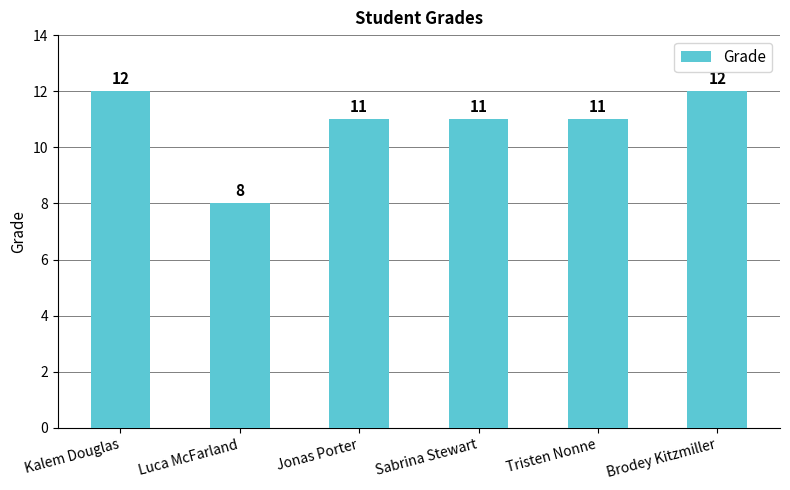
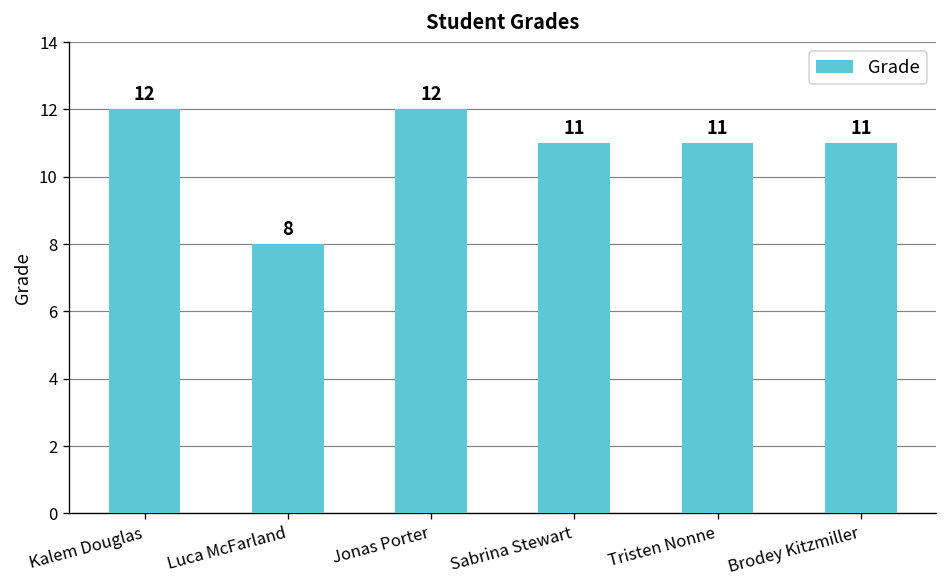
  {
    "Kalem Douglas": 12,
    "Luca McFarland": 8,
-   "Jonas Porter": 11,
+   "Jonas Porter": 12,
    "Sabrina Stewart": 11,
    "Tristen Nonne": 11,
-   "Brodey Kitzmiller": 12
+   "Brodey Kitzmiller": 11
  }
